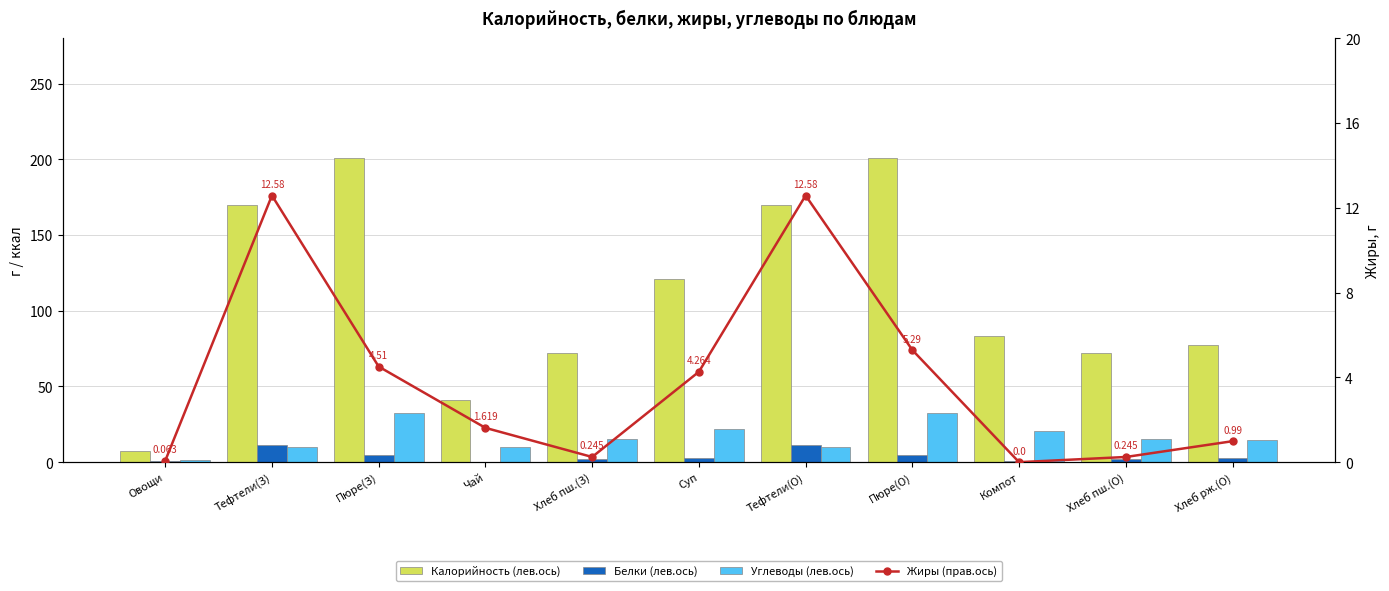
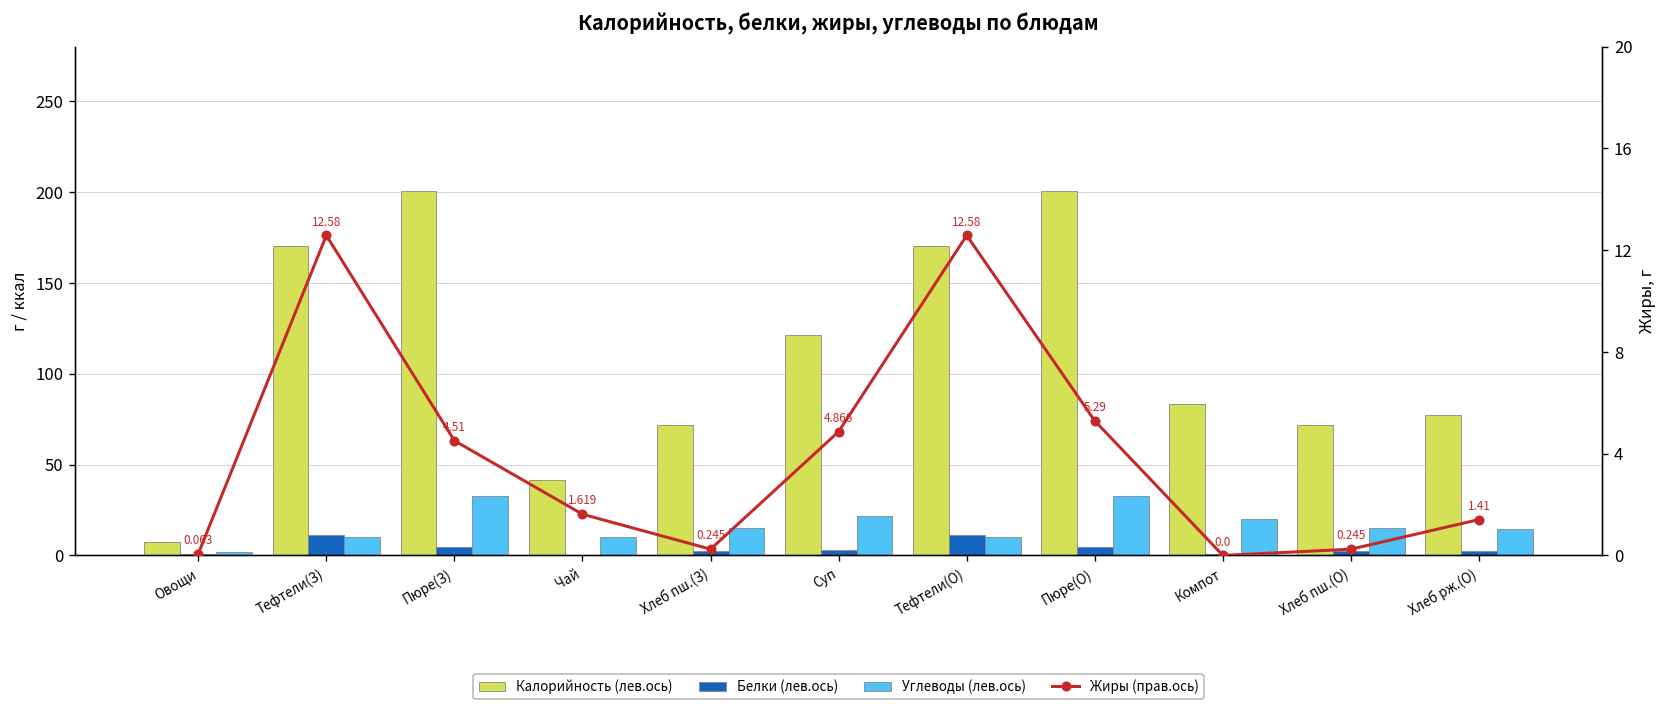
  {
    "Жиры (прав.ось)": {
      "Овощи": 0.063,
      "Тефтели(З)": 12.58,
      "Пюре(З)": 4.51,
      "Чай": 1.619,
      "Хлеб пш.(З)": 0.245,
-     "Суп": 4.264,
+     "Суп": 4.866,
      "Тефтели(О)": 12.58,
      "Пюре(О)": 5.29,
      "Компот": 0.0,
      "Хлеб пш.(О)": 0.245,
-     "Хлеб рж.(О)": 0.99
+     "Хлеб рж.(О)": 1.41
    }
  }
